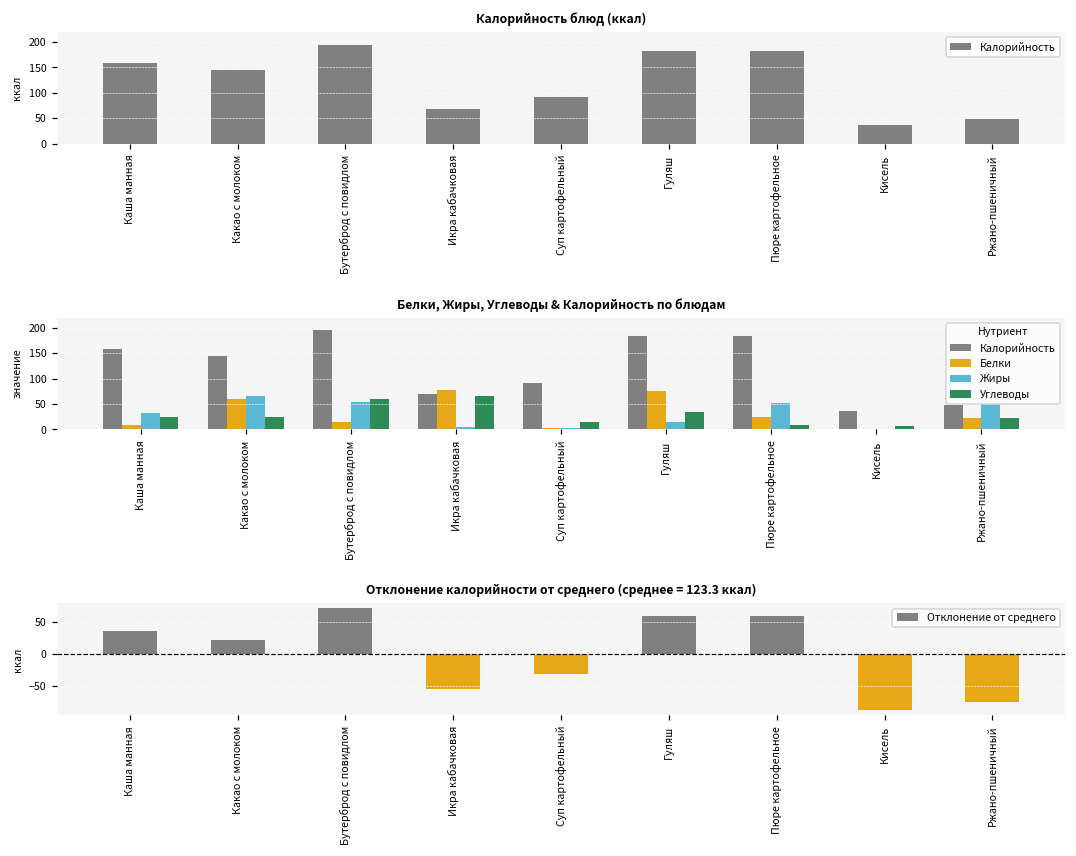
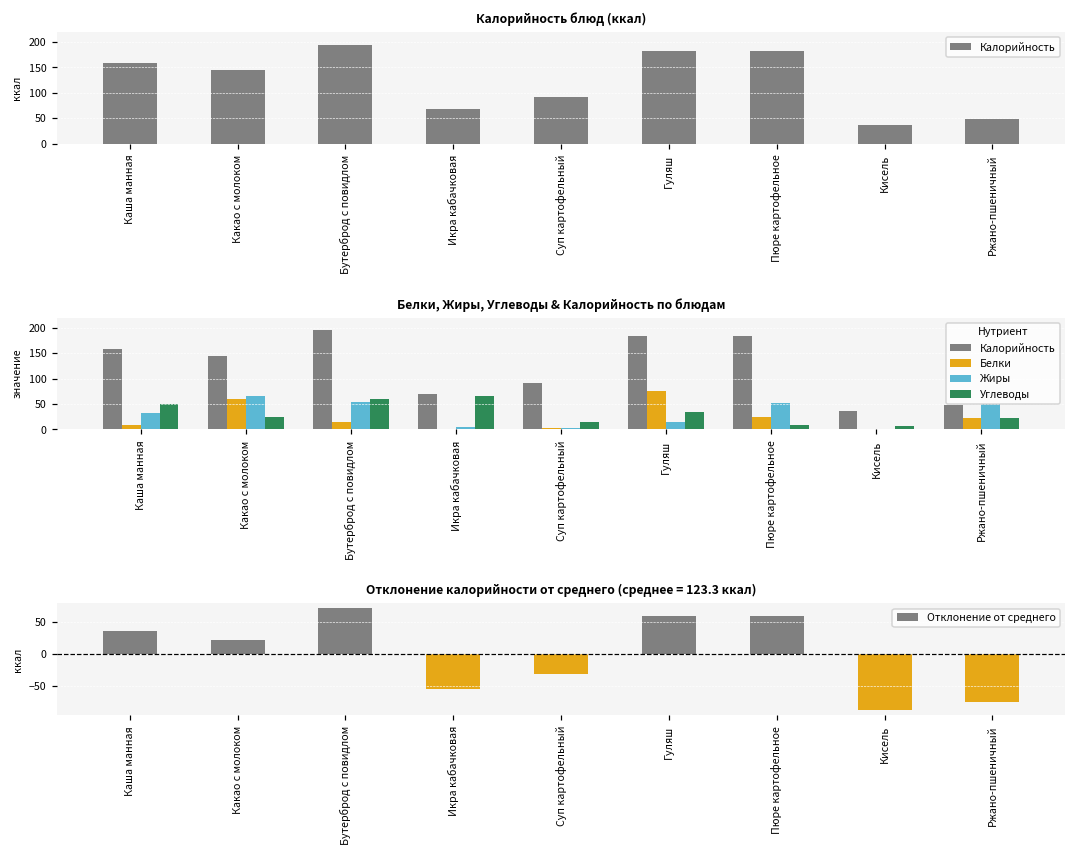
  {
    "Калорийность блюд (ккал)": {
      "Каша манная": 160,
      "Какао с молоком": 150,
      "Бутерброд с повидлом": 200,
      "Икра кабачковая": 70,
      "Суп картофельный": 90,
      "Гуляш": 180,
      "Пюре картофельное": 180,
      "Кисель": 40,
      "Ржано-пшеничный": 50
    },
    "Белки, Жиры, Углеводы & Калорийность по блюдам": {
      "Калорийность": {
        "Каша манная": 160,
        "Какао с молоком": 150,
        "Бутерброд с повидлом": 200,
        "Икра кабачковая": 70,
        "Суп картофельный": 90,
        "Гуляш": 180,
        "Пюре картофельное": 180,
        "Кисель": 40
      },
      "Белки": {
        "Каша манная": 10,
        "Какао с молоком": 60,
        "Бутерброд с повидлом": 10,
-       "Икра кабачковая": 80,
+       "Икра кабачковая": 0,
        "Гуляш": 80,
        "Пюре картофельное": 30,
        "Ржано-пшеничный": 20
      },
      "Жиры": {
        "Каша манная": 30,
        "Какао с молоком": 70,
        "Бутерброд с повидлом": 50,
        "Гуляш": 10,
        "Пюре картофельное": 50,
        "Кисель": 0
      },
      "Углеводы": {
-       "Каша манная": 20,
+       "Каша манная": 50,
        "Какао с молоком": 30,
        "Бутерброд с повидлом": 60,
        "Икра кабачковая": 70,
        "Суп картофельный": 10,
        "Гуляш": 30,
        "Пюре картофельное": 10,
        "Кисель": 10,
        "Ржано-пшеничный": 20
      }
    },
    "Отклонение калорийности от среднего (среднее = 123.3 ккал)": {
      "Каша манная": 40,
      "Какао с молоком": 20,
      "Бутерброд с повидлом": 70,
      "Икра кабачковая": -50,
      "Суп картофельный": -30,
      "Гуляш": 60,
      "Пюре картофельное": 60,
      "Кисель": -90,
      "Ржано-пшеничный": -80
    }
  }
